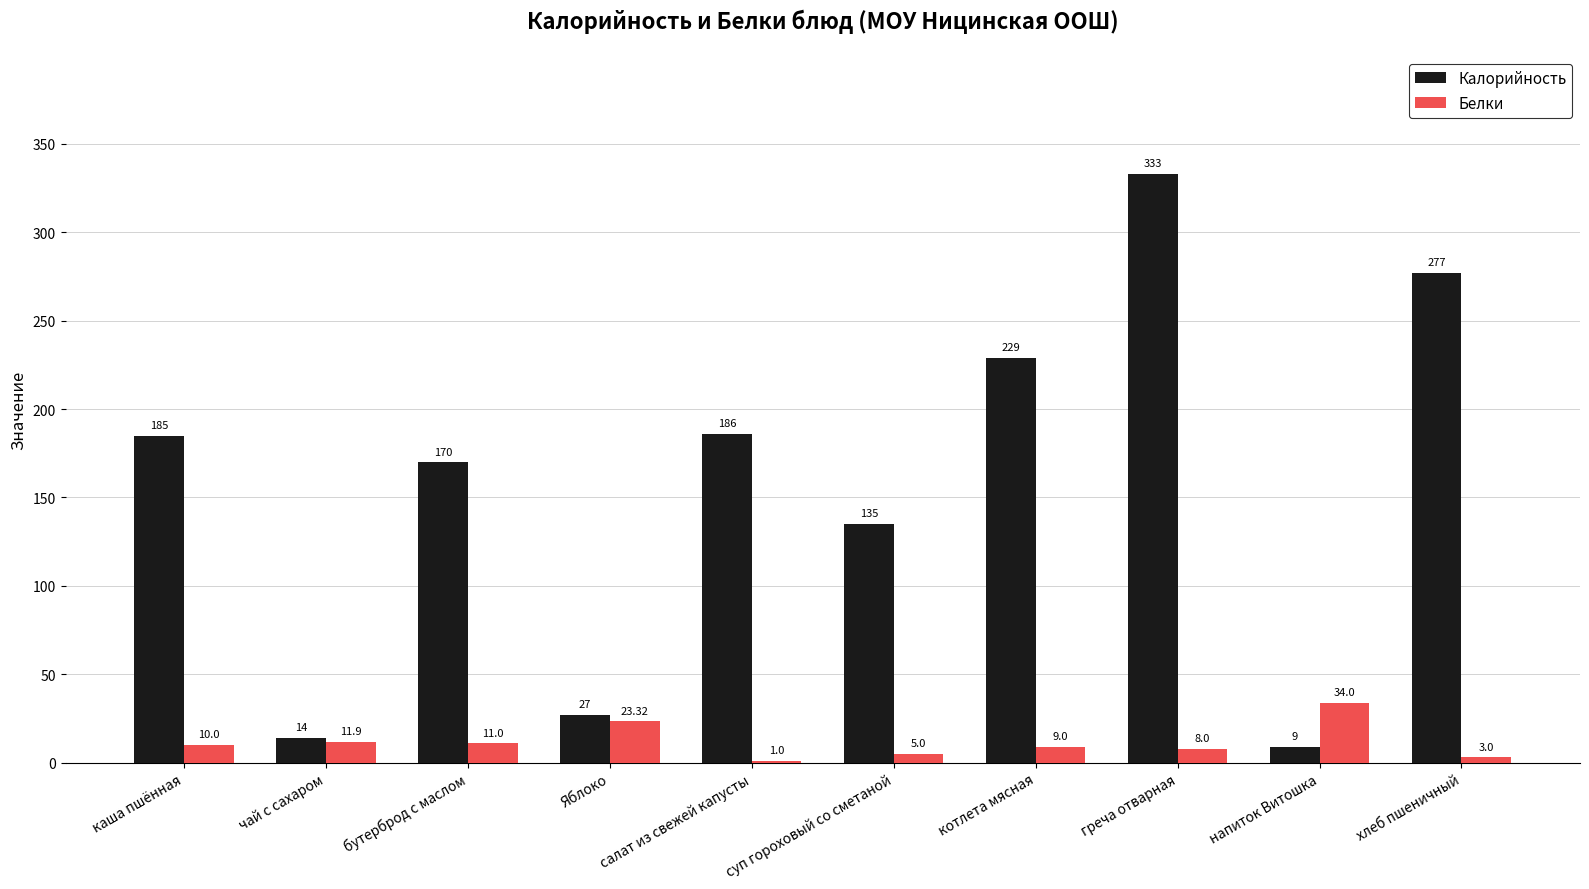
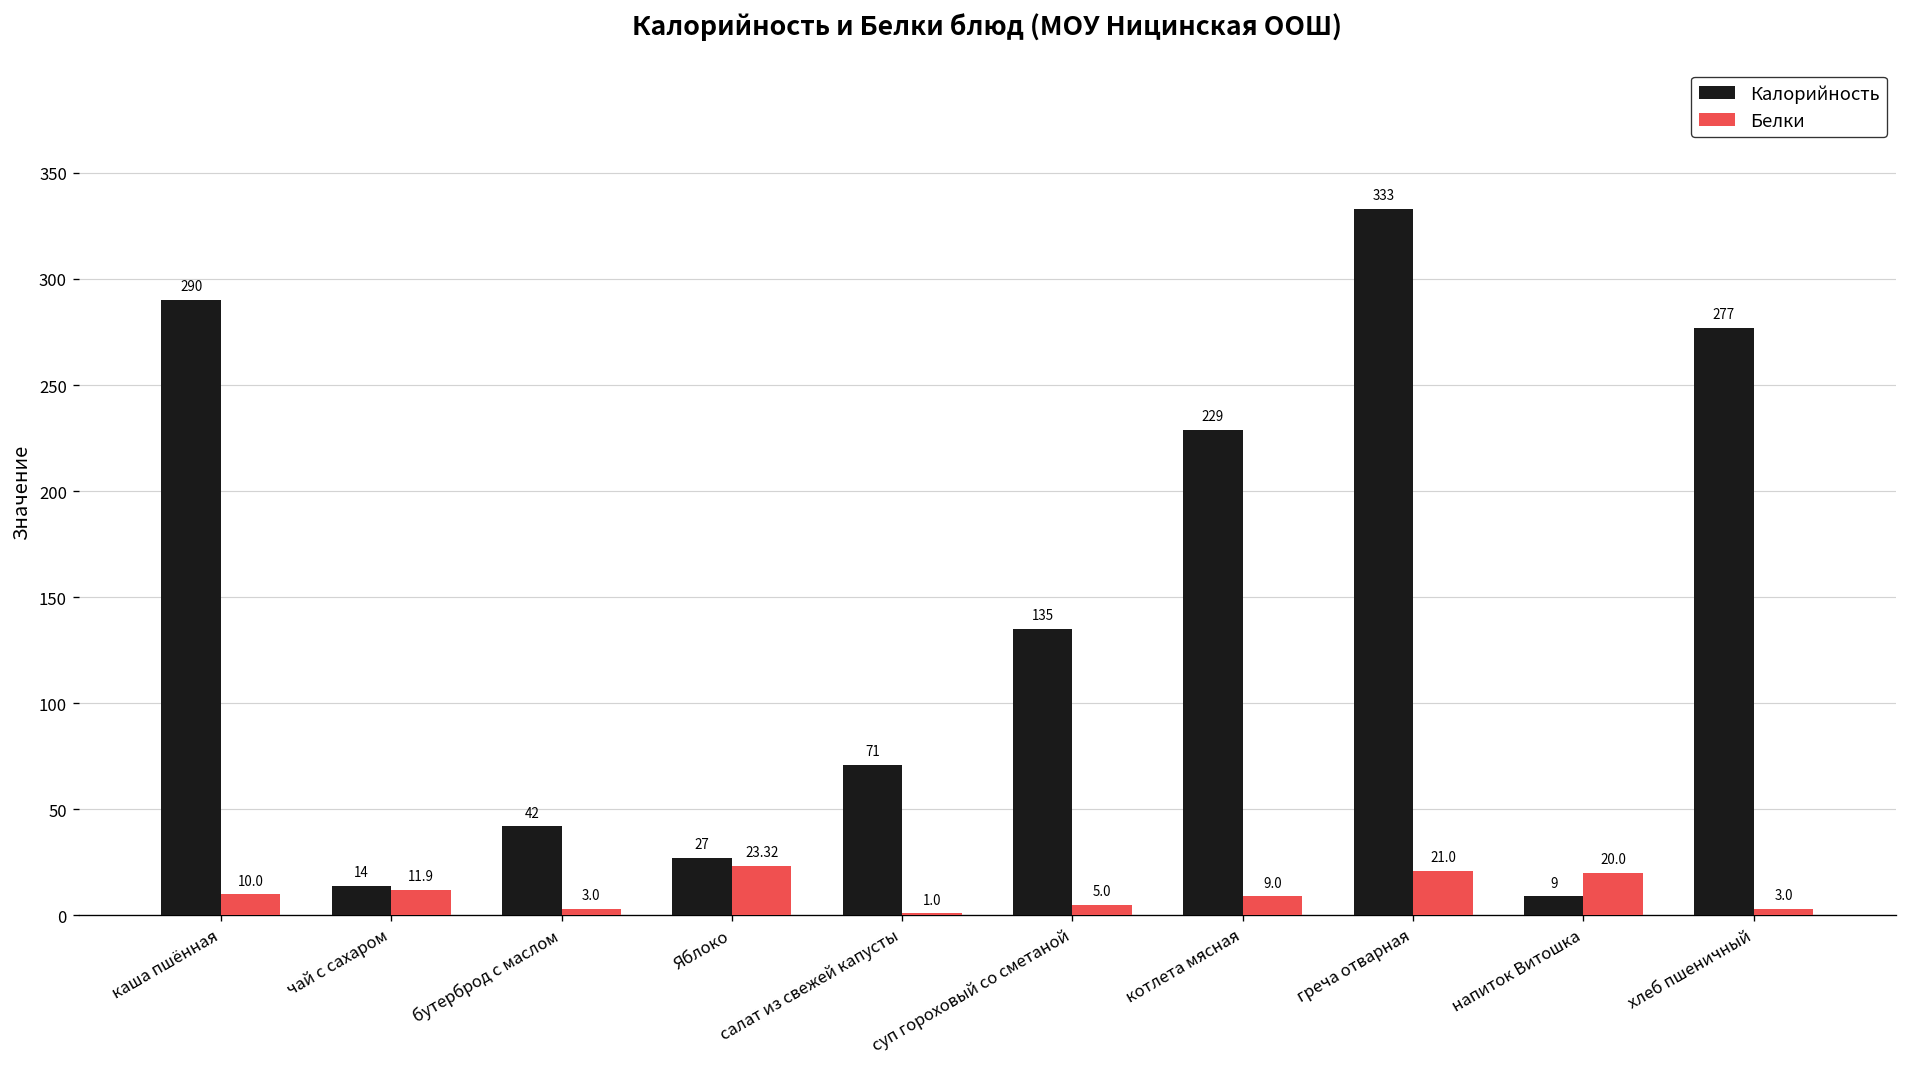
  {
    "Калорийность": {
-     "каша пшённая": 185,
+     "каша пшённая": 290,
      "чай с сахаром": 14,
-     "бутерброд с маслом": 170,
+     "бутерброд с маслом": 42,
      "Яблоко": 27,
-     "салат из свежей капусты": 186,
+     "салат из свежей капусты": 71,
      "суп гороховый со сметаной": 135,
      "котлета мясная": 229,
      "греча отварная": 333,
      "напиток Витошка": 9,
      "хлеб пшеничный": 277
    },
    "Белки": {
      "каша пшённая": 10.0,
      "чай с сахаром": 11.9,
-     "бутерброд с маслом": 11.0,
+     "бутерброд с маслом": 3.0,
      "Яблоко": 23.32,
      "салат из свежей капусты": 1.0,
      "суп гороховый со сметаной": 5.0,
      "котлета мясная": 9.0,
-     "греча отварная": 8.0,
-     "напиток Витошка": 34.0,
+     "греча отварная": 21.0,
+     "напиток Витошка": 20.0,
      "хлеб пшеничный": 3.0
    }
  }
